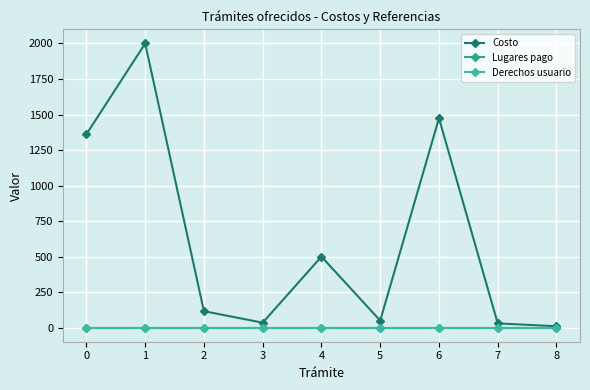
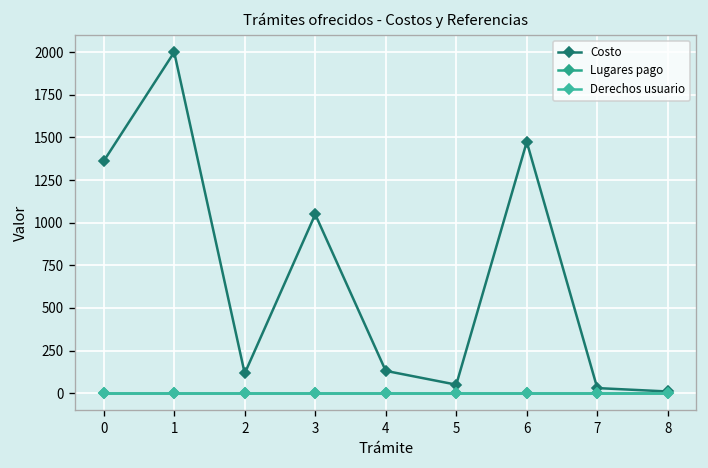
  {
    "Costo": {
      "0": 1360,
      "1": 2000,
      "2": 120,
-     "3": 40,
-     "4": 500,
+     "3": 1050,
+     "4": 130,
      "5": 50,
      "6": 1470,
      "7": 30
    },
    "Derechos usuario": {
      "0": 0,
      "1": 0,
      "2": 0,
      "3": 0,
      "4": 0,
      "5": 0,
      "6": 0,
      "7": 0
    }
  }
